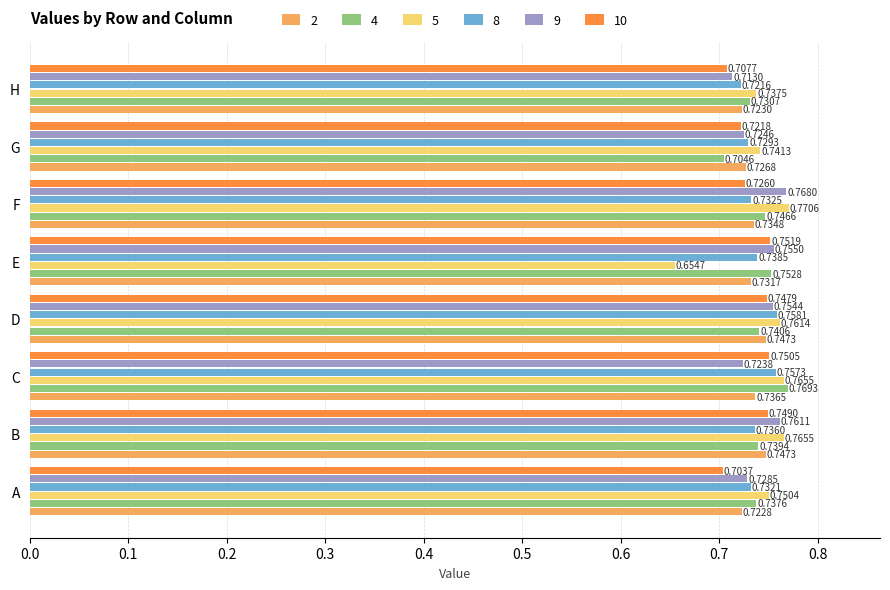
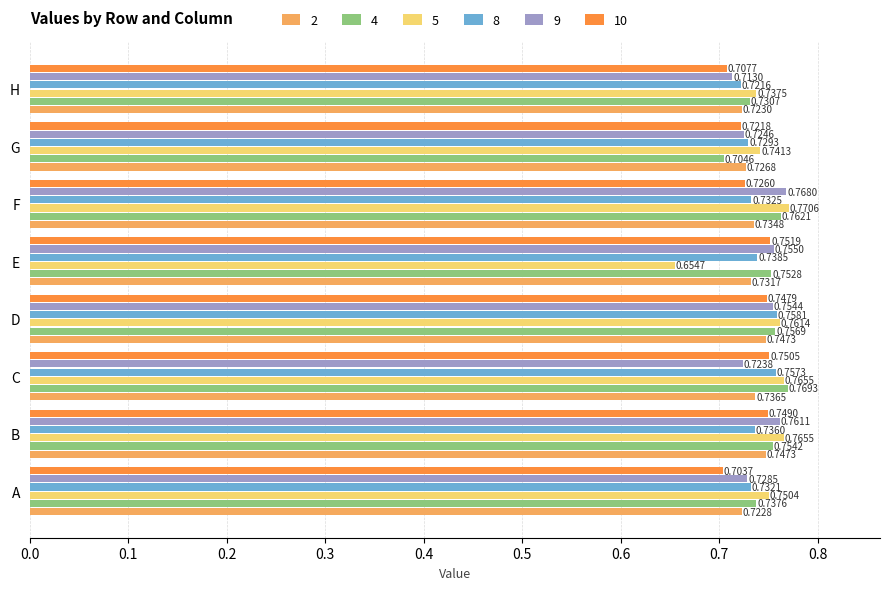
  {
    "4": {
      "H": 0.7307,
      "G": 0.7046,
-     "F": 0.7466,
+     "F": 0.7621,
      "E": 0.7528,
-     "D": 0.7406,
-     "B": 0.7394,
+     "D": 0.7569,
+     "B": 0.7542,
      "A": 0.7376
    }
  }
